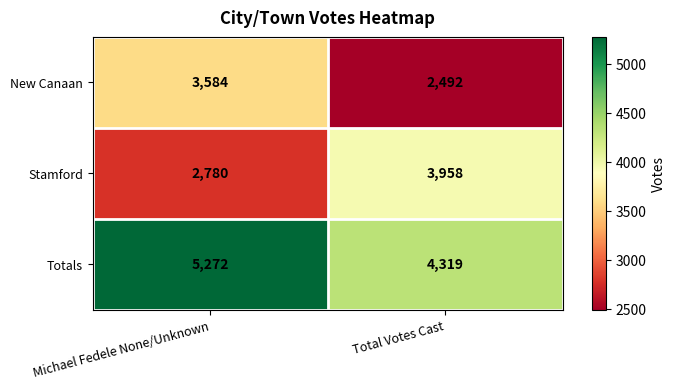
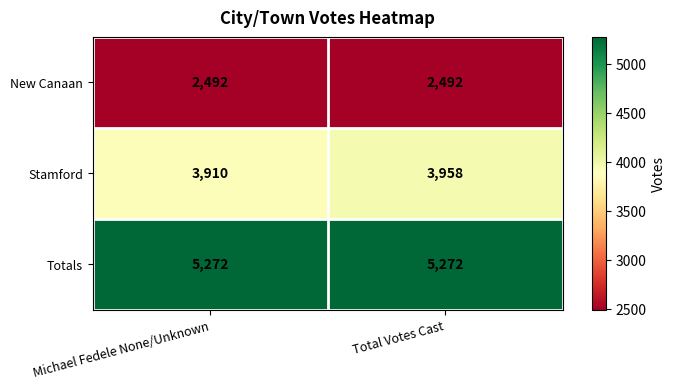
  {
    "New Canaan": {
-     "Michael Fedele None/Unknown": "3,584",
+     "Michael Fedele None/Unknown": "2,492",
      "Total Votes Cast": "2,492"
    },
    "Stamford": {
-     "Michael Fedele None/Unknown": "2,780",
+     "Michael Fedele None/Unknown": "3,910",
      "Total Votes Cast": "3,958"
    },
    "Totals": {
      "Michael Fedele None/Unknown": "5,272",
-     "Total Votes Cast": "4,319"
+     "Total Votes Cast": "5,272"
    }
  }
